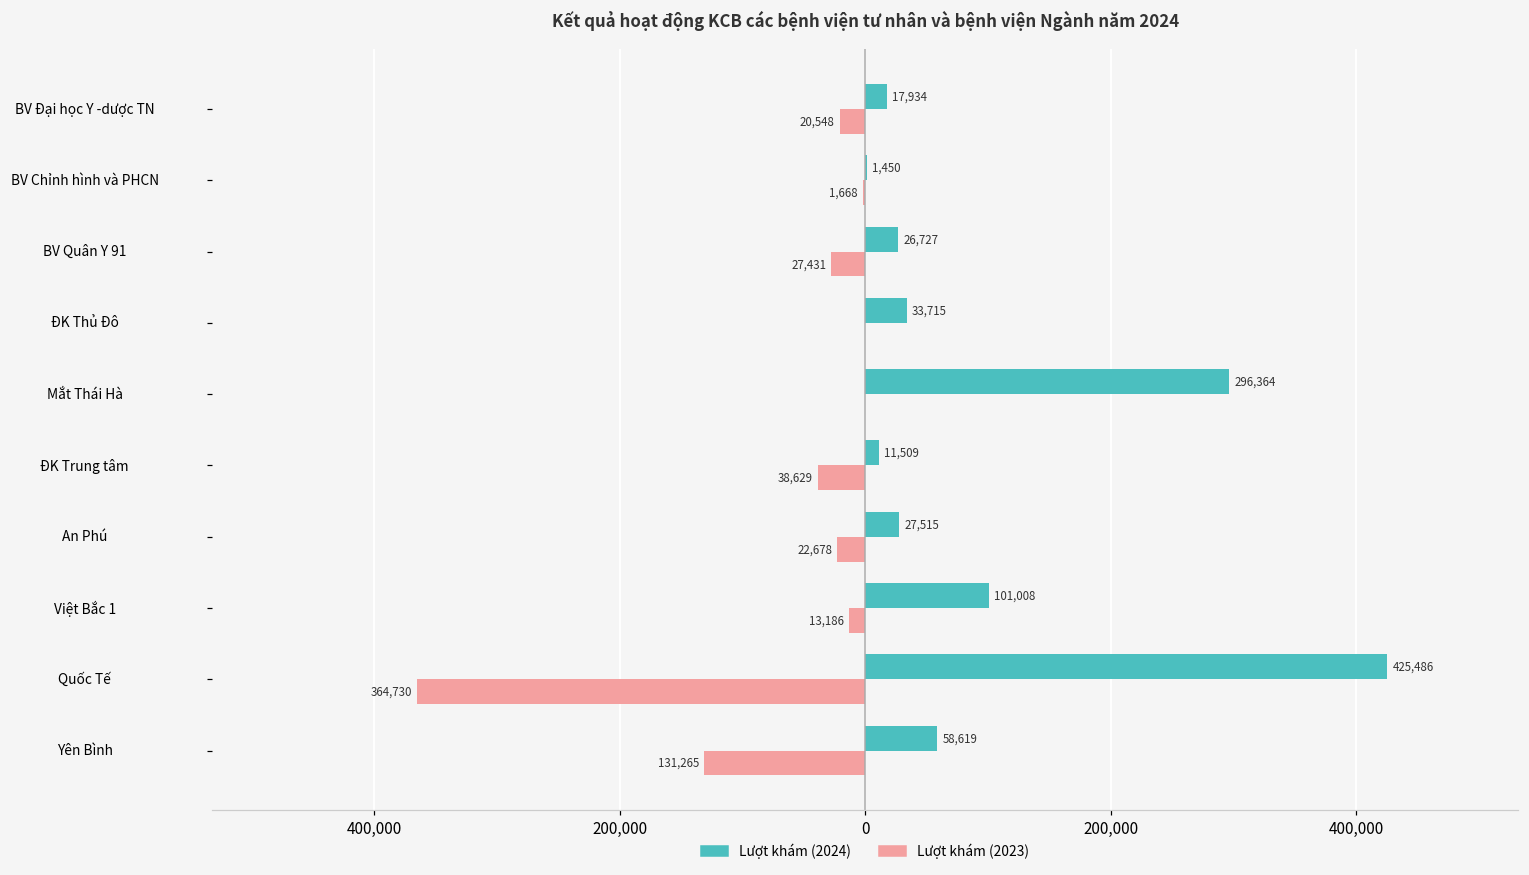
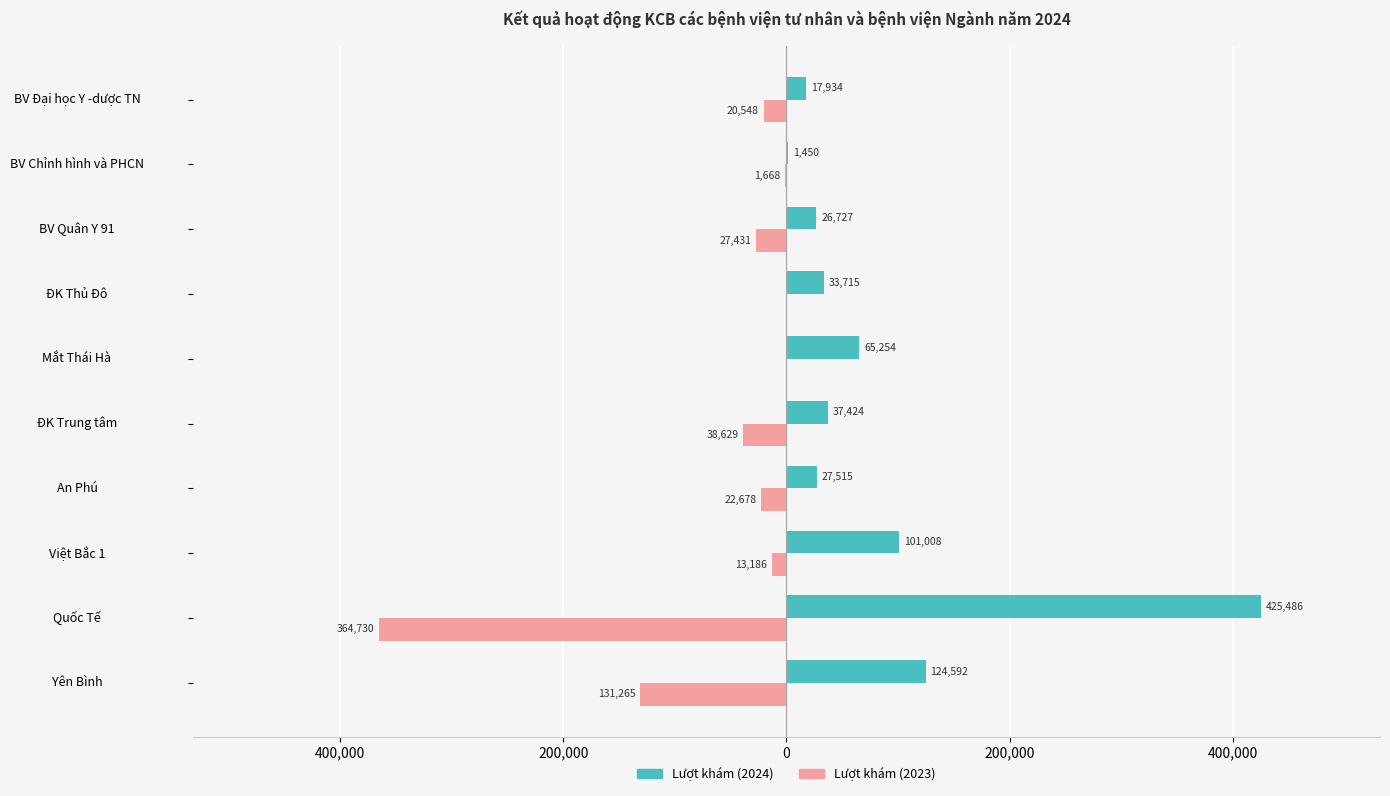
  {
    "Lượt khám (2024)": {
      "BV Đại học Y -dược TN": "17,934",
      "BV Chỉnh hình và PHCN": "1,450",
      "BV Quân Y 91": "26,727",
      "ĐK Thủ Đô": "33,715",
-     "Mắt Thái Hà": "296,364",
-     "ĐK Trung tâm": "11,509",
+     "Mắt Thái Hà": "65,254",
+     "ĐK Trung tâm": "37,424",
      "An Phú": "27,515",
      "Việt Bắc 1": "101,008",
      "Quốc Tế": "425,486",
-     "Yên Bình": "58,619"
+     "Yên Bình": "124,592"
    }
  }
